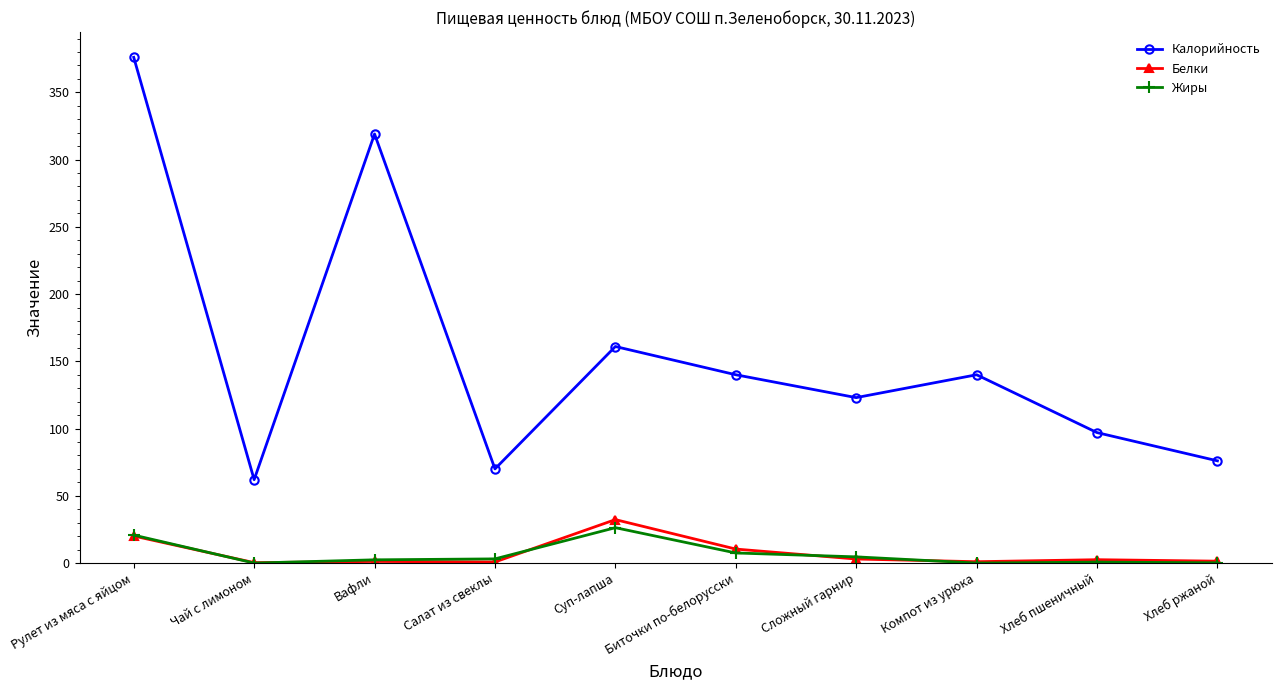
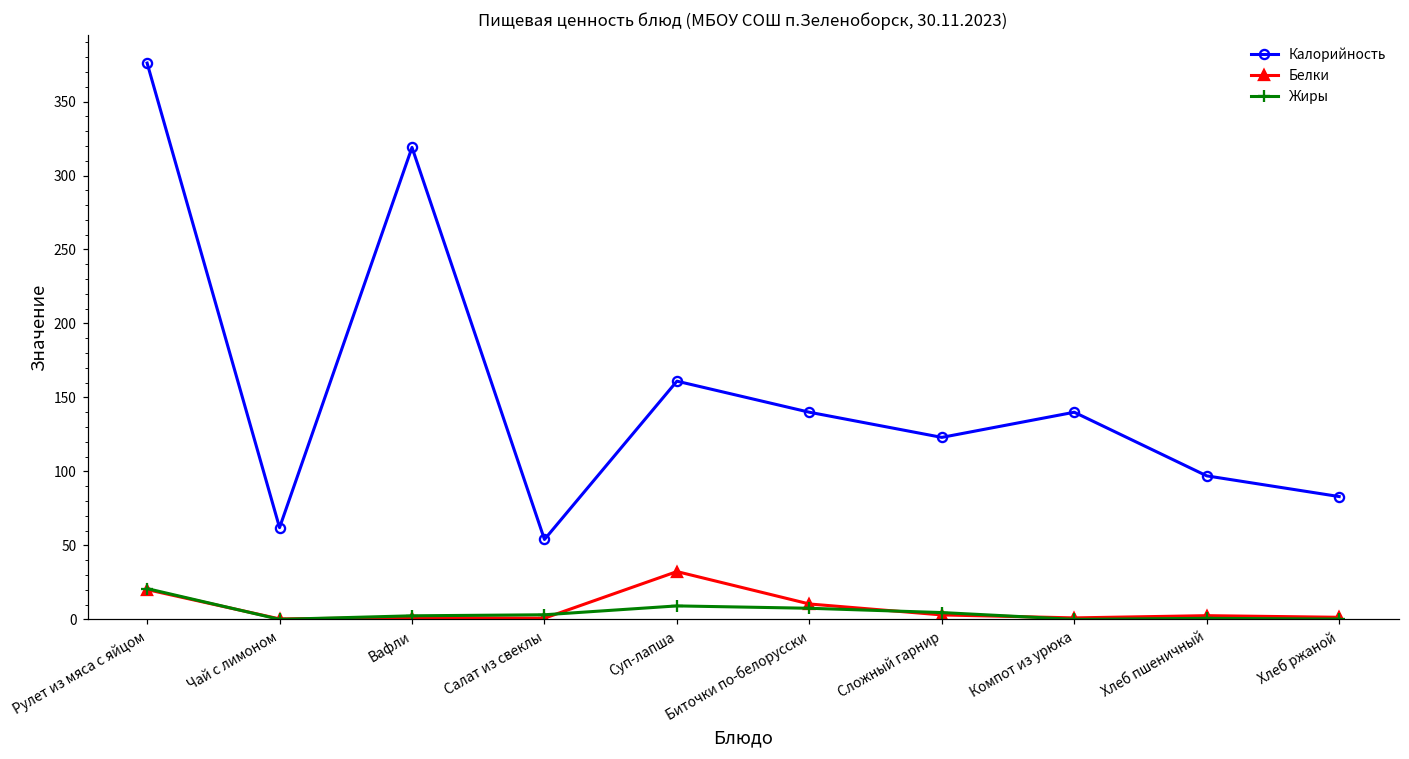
  {
    "Калорийность": {
      "Рулет из мяса с яйцом": 376,
      "Чай с лимоном": 62,
      "Вафли": 319,
-     "Салат из свеклы": 70,
+     "Салат из свеклы": 54,
      "Суп-лапша": 161,
      "Биточки по-белорусски": 140,
      "Сложный гарнир": 123,
      "Компот из урюка": 140,
      "Хлеб пшеничный": 97,
-     "Хлеб ржаной": 76
+     "Хлеб ржаной": 83
    },
    "Белки": {
      "Салат из свеклы": 1,
      "Суп-лапша": 32,
      "Биточки по-белорусски": 10
    },
    "Жиры": {
      "Салат из свеклы": 3,
-     "Суп-лапша": 26,
+     "Суп-лапша": 9,
      "Биточки по-белорусски": 8
    }
  }
